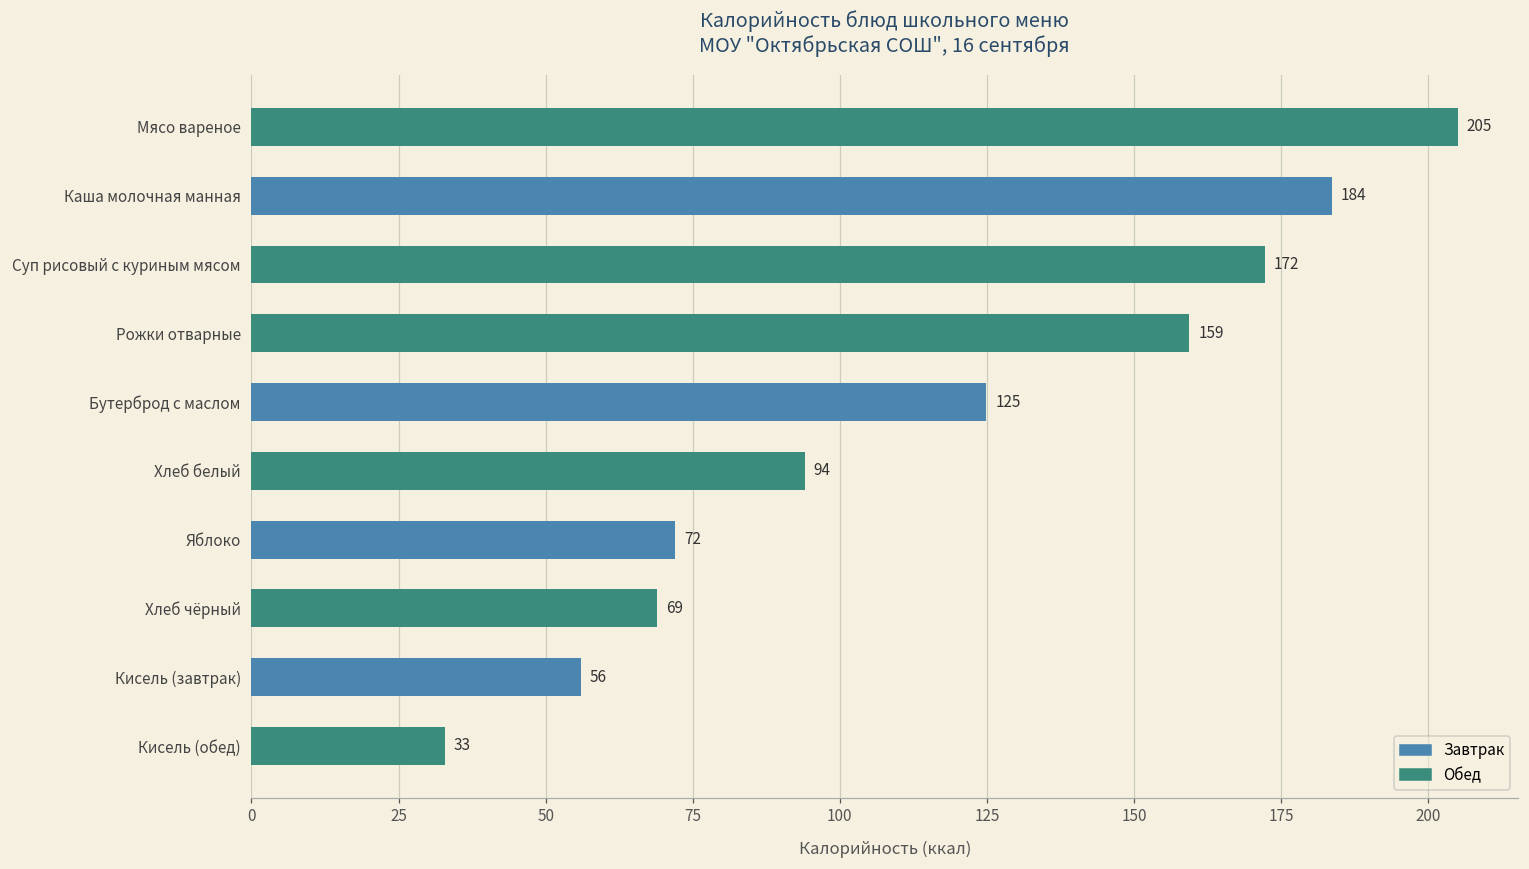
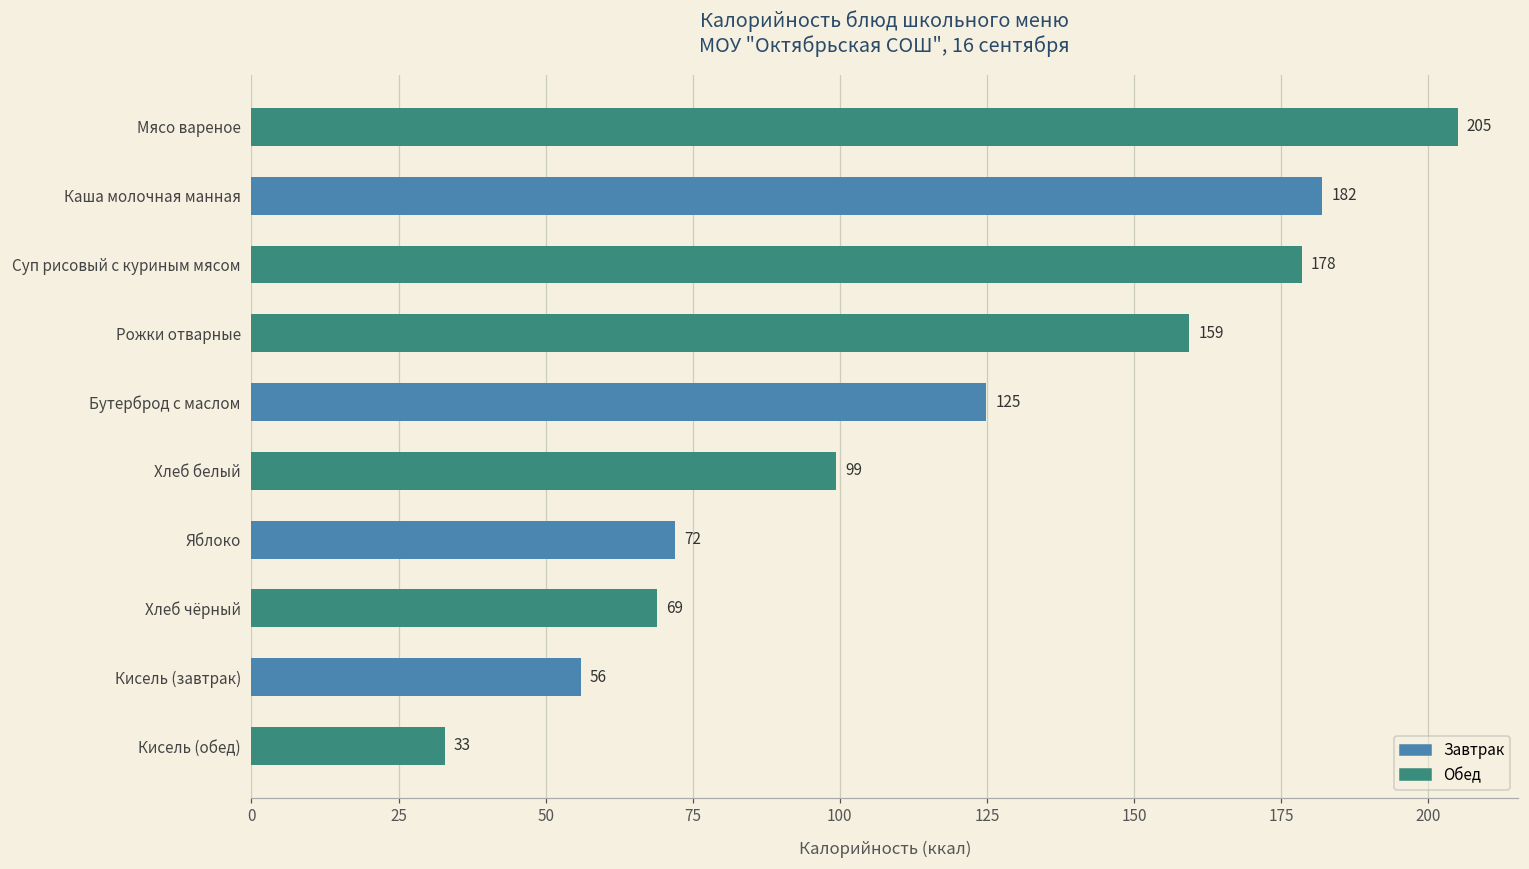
  {
    "Мясо вареное": 205,
-   "Каша молочная манная": 184,
-   "Суп рисовый с куриным мясом": 172,
+   "Каша молочная манная": 182,
+   "Суп рисовый с куриным мясом": 178,
    "Рожки отварные": 159,
    "Бутерброд с маслом": 125,
-   "Хлеб белый": 94,
+   "Хлеб белый": 99,
    "Яблоко": 72,
    "Хлеб чёрный": 69,
    "Кисель (завтрак)": 56,
    "Кисель (обед)": 33
  }
